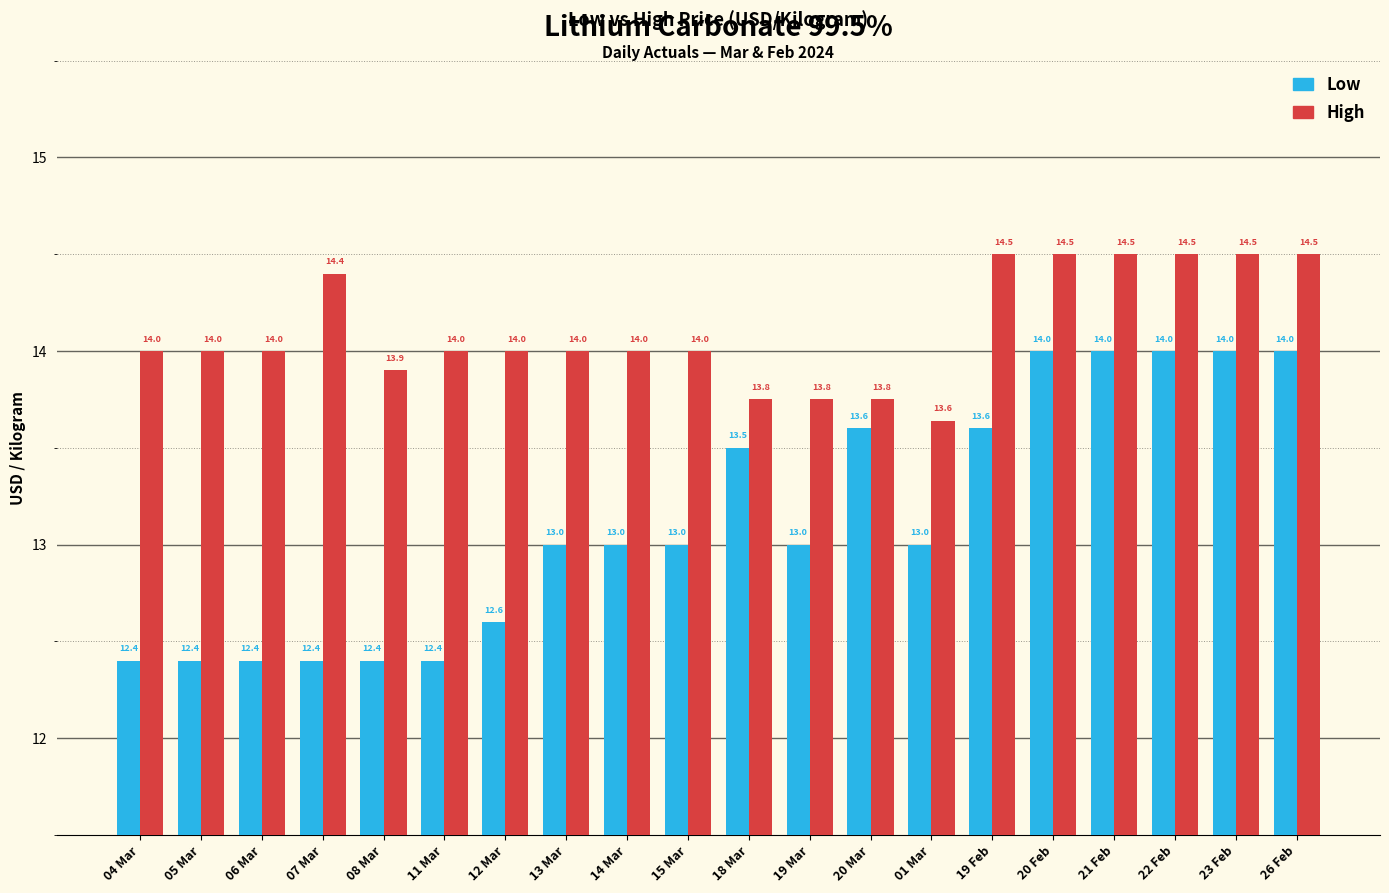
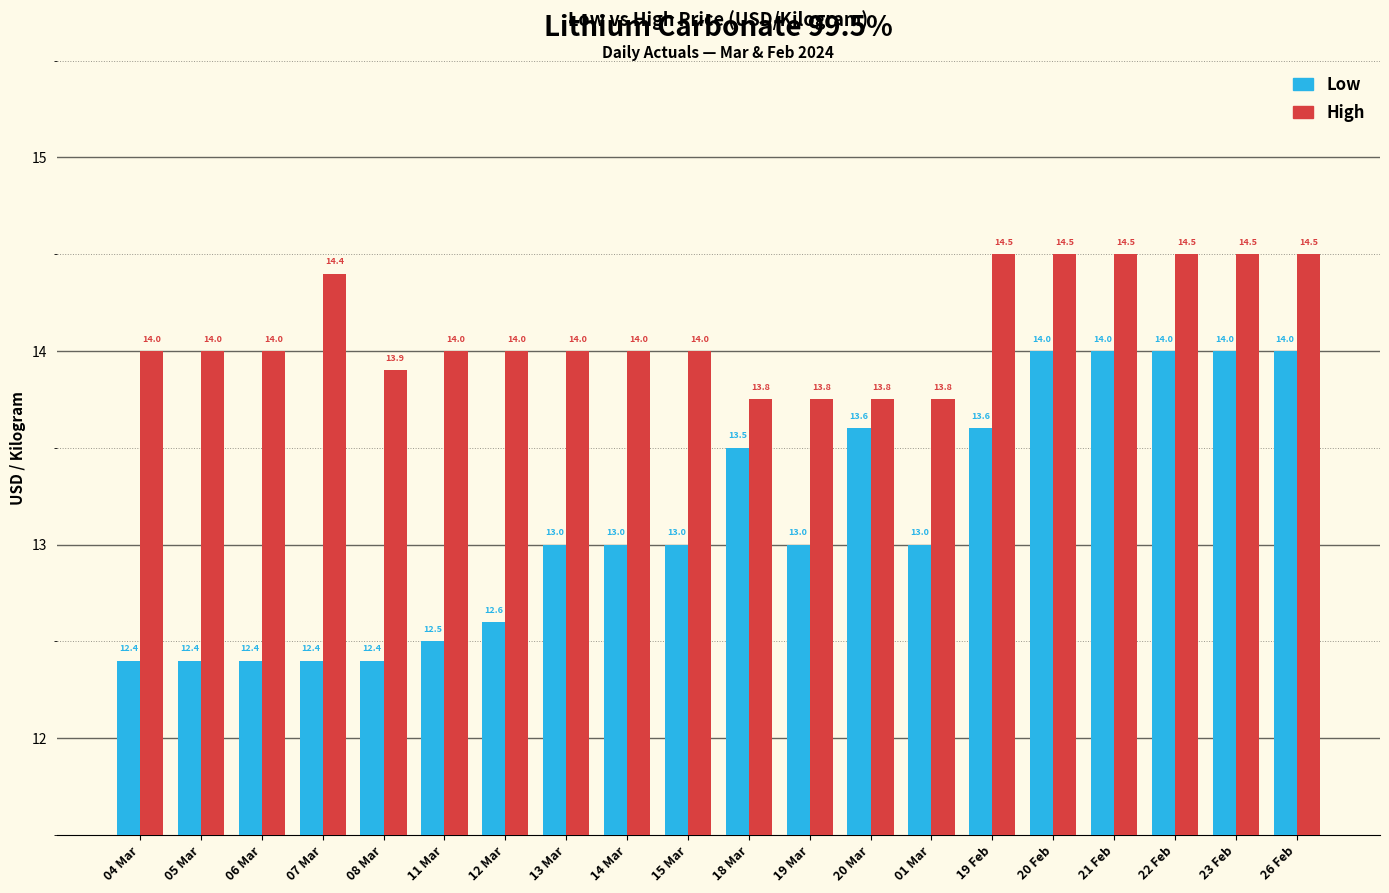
  {
    "Low": {
      "04 Mar": 12.4,
      "05 Mar": 12.4,
      "06 Mar": 12.4,
      "07 Mar": 12.4,
      "08 Mar": 12.4,
-     "11 Mar": 12.4,
+     "11 Mar": 12.5,
      "12 Mar": 12.6,
      "13 Mar": 13.0,
      "14 Mar": 13.0,
      "15 Mar": 13.0,
      "18 Mar": 13.5,
      "19 Mar": 13.0,
      "20 Mar": 13.6,
      "01 Mar": 13.0,
      "19 Feb": 13.6,
      "20 Feb": 14.0,
      "21 Feb": 14.0,
      "22 Feb": 14.0,
      "23 Feb": 14.0,
      "26 Feb": 14.0
    },
    "High": {
      "04 Mar": 14.0,
      "05 Mar": 14.0,
      "06 Mar": 14.0,
      "07 Mar": 14.4,
      "08 Mar": 13.9,
      "11 Mar": 14.0,
      "12 Mar": 14.0,
      "13 Mar": 14.0,
      "14 Mar": 14.0,
      "15 Mar": 14.0,
      "18 Mar": 13.8,
      "19 Mar": 13.8,
      "20 Mar": 13.8,
-     "01 Mar": 13.6,
+     "01 Mar": 13.8,
      "19 Feb": 14.5,
      "20 Feb": 14.5,
      "21 Feb": 14.5,
      "22 Feb": 14.5,
      "23 Feb": 14.5,
      "26 Feb": 14.5
    }
  }
